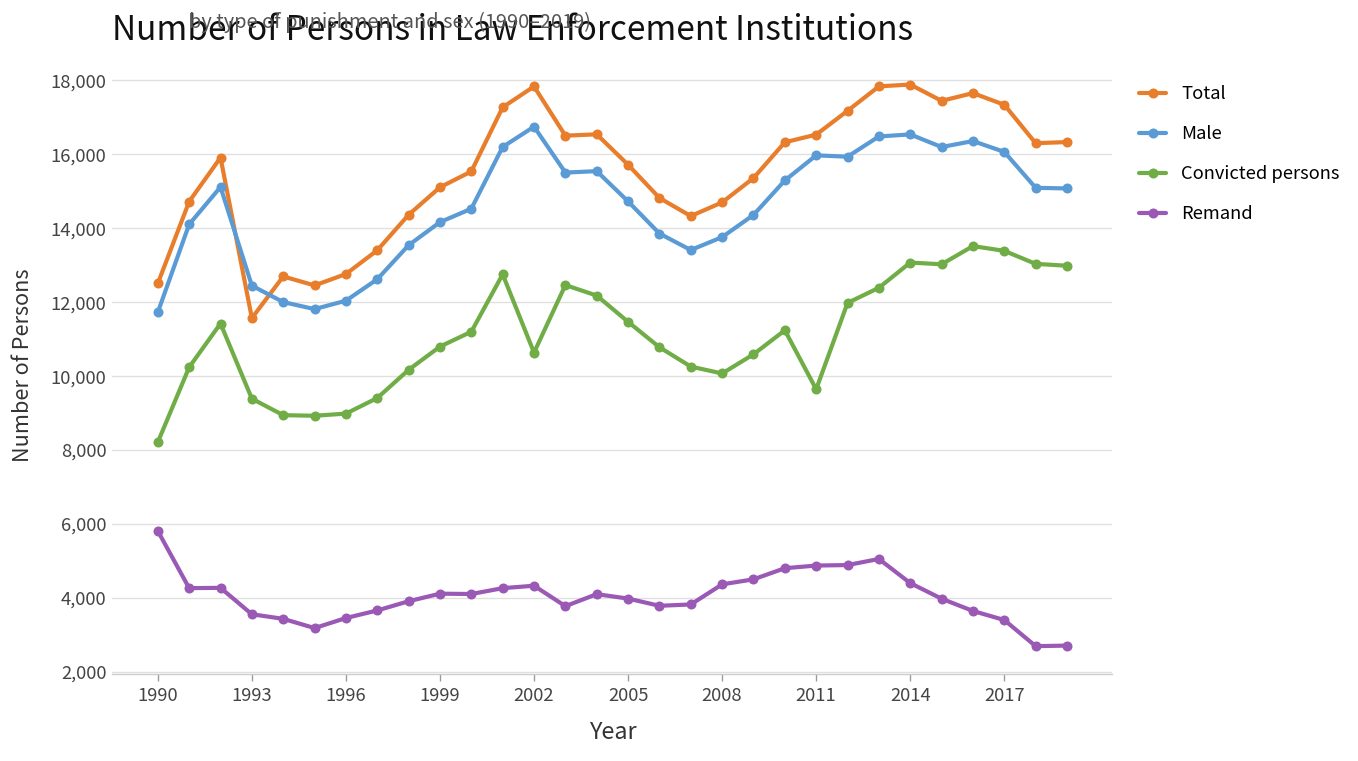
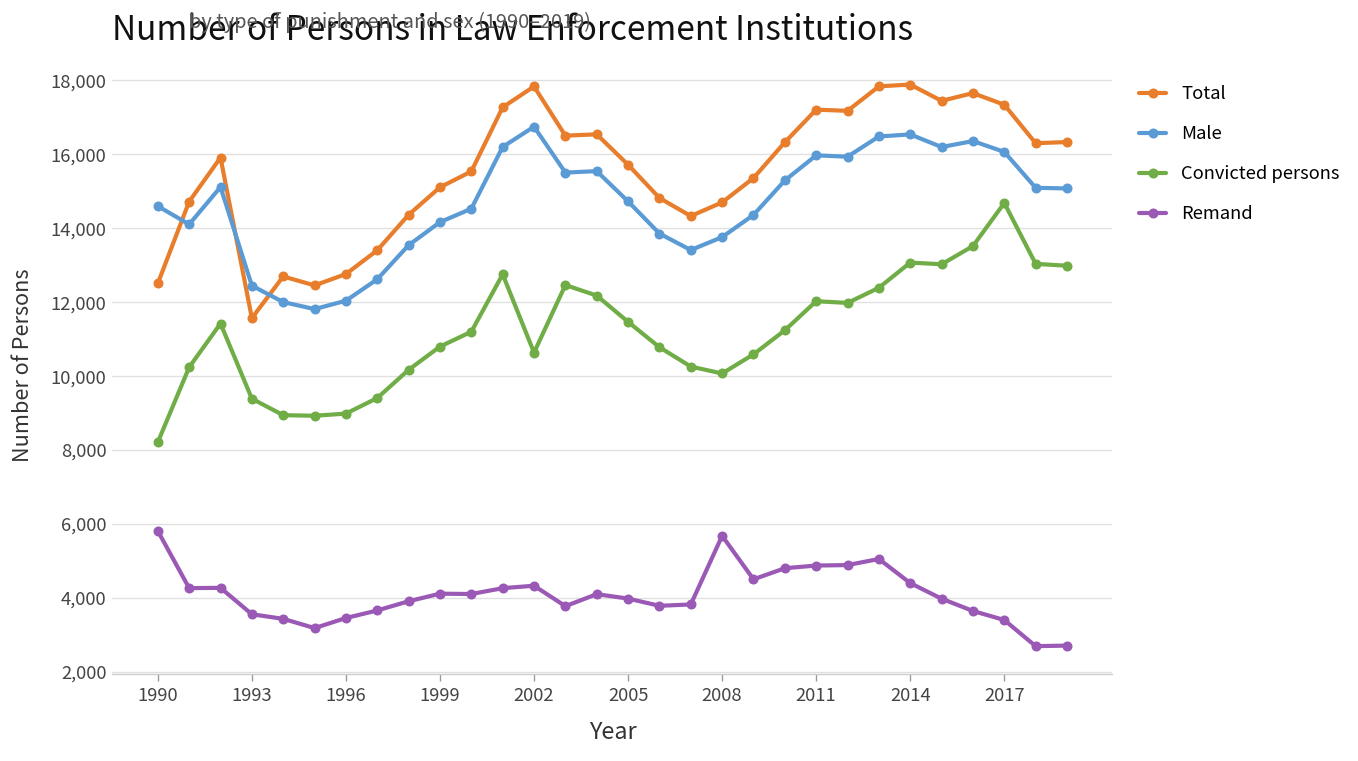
  {
    "Total": {
      "1990": "12,500",
      "1993": "11,600",
      "1996": "12,800",
      "1999": "15,100",
      "2002": "17,800",
      "2005": "15,700",
      "2008": "14,700",
-     "2011": "16,500",
+     "2011": "17,200",
      "2014": "17,900",
      "2017": "17,300"
    },
    "Male": {
-     "1990": "11,700",
+     "1990": "14,600",
      "1993": "12,400",
      "1996": "12,000",
      "1999": "14,200",
      "2002": "16,800",
      "2005": "14,700",
      "2008": "13,800",
      "2011": "16,000",
      "2014": "16,500",
      "2017": "16,100"
    },
    "Convicted persons": {
      "1990": "8,200",
      "1993": "9,400",
      "1996": "9,000",
      "1999": "10,800",
      "2002": "10,600",
      "2005": "11,500",
      "2008": "10,100",
-     "2011": "9,600",
+     "2011": "12,000",
      "2014": "13,100",
-     "2017": "13,400"
+     "2017": "14,700"
    },
    "Remand": {
      "1990": "5,800",
      "1993": "3,600",
      "1996": "3,500",
      "1999": "4,100",
      "2002": "4,300",
      "2005": "4,000",
-     "2008": "4,400",
+     "2008": "5,700",
      "2011": "4,900",
      "2014": "4,400",
      "2017": "3,400"
    }
  }
